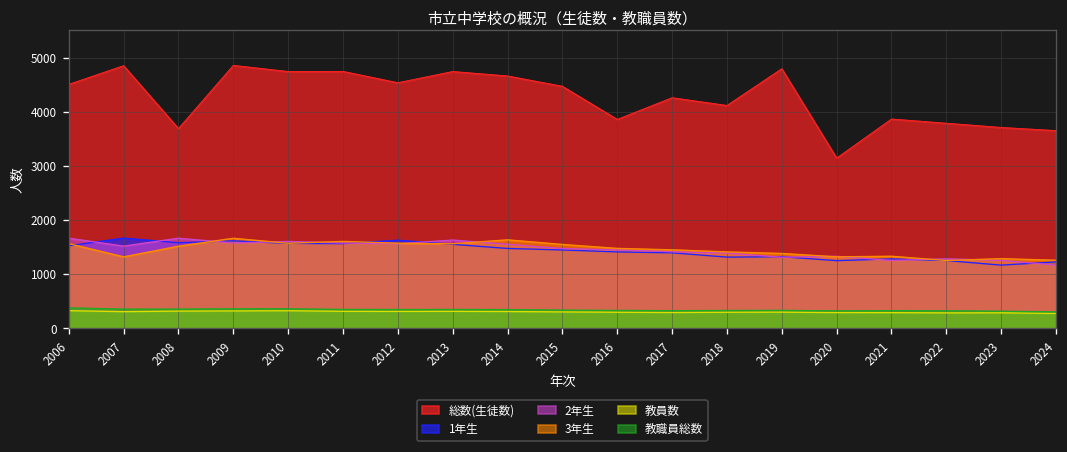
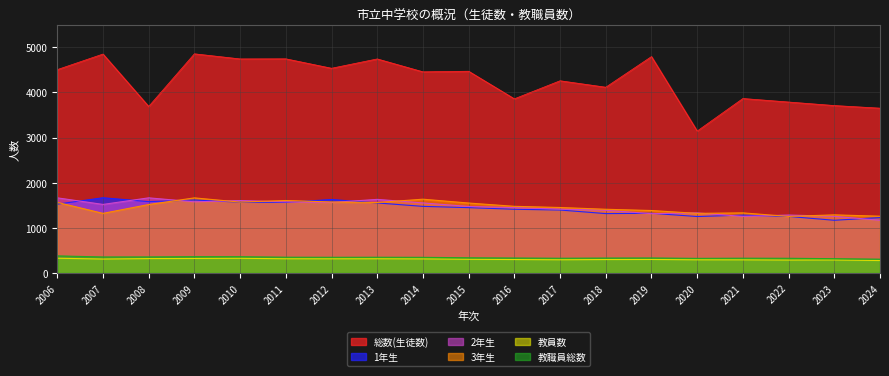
  {
    "総数(生徒数)": {
      "2006": 4500,
      "2007": 4900,
      "2008": 3700,
      "2009": 4900,
      "2010": 4700,
      "2011": 4700,
      "2012": 4500,
      "2013": 4700,
-     "2014": 4700,
+     "2014": 4500,
      "2015": 4500,
      "2016": 3900,
      "2017": 4300,
      "2018": 4100,
      "2019": 4800,
      "2020": 3100,
      "2021": 3900,
      "2022": 3800,
      "2023": 3700,
      "2024": 3700
    },
    "1年生": {
      "2007": 1700,
      "2008": 1600,
      "2014": 1500,
      "2018": 1300,
      "2020": 1300,
      "2023": 1200
    },
    "2年生": {
      "2006": 1700,
      "2007": 1500,
      "2008": 1700,
      "2013": 1600,
      "2014": 1600,
      "2024": 1200
    },
    "3年生": {
      "2007": 1300,
      "2008": 1500,
      "2014": 1600,
      "2015": 1500,
      "2019": 1400
    }
  }
